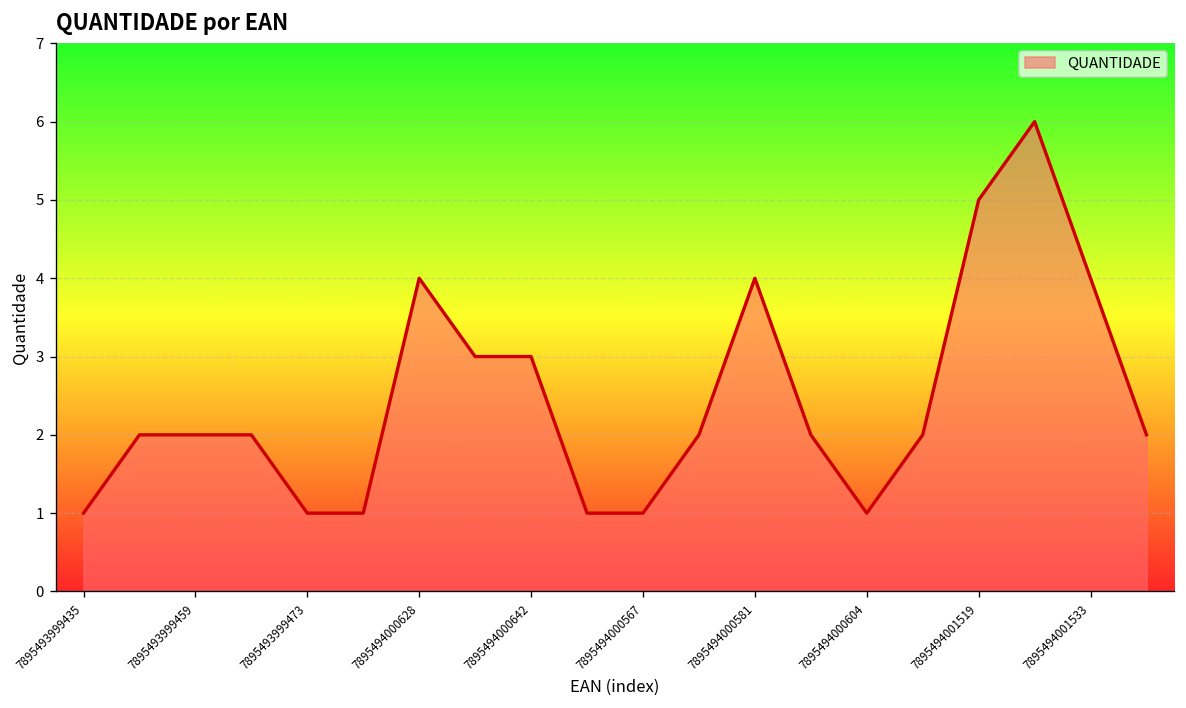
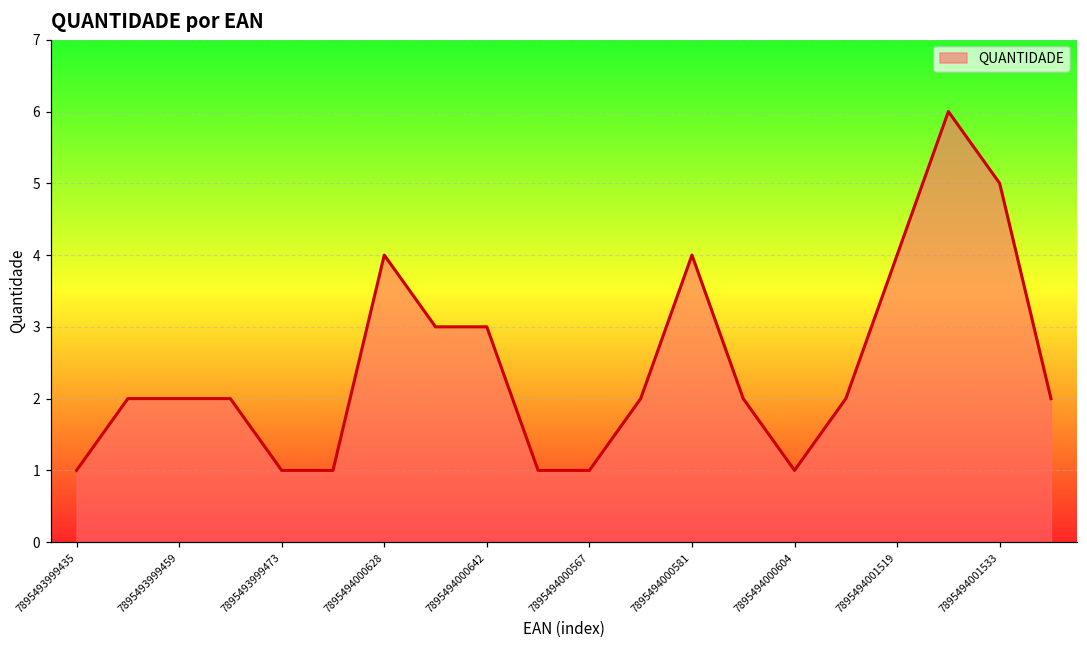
  {
    "7895493999435": 1,
    "7895493999459": 2,
    "7895493999473": 1,
    "7895494000628": 4,
    "7895494000642": 3,
    "7895494000567": 1,
    "7895494000581": 4,
    "7895494000604": 1,
-   "7895494001519": 5,
-   "7895494001533": 4
+   "7895494001519": 4,
+   "7895494001533": 5
  }
